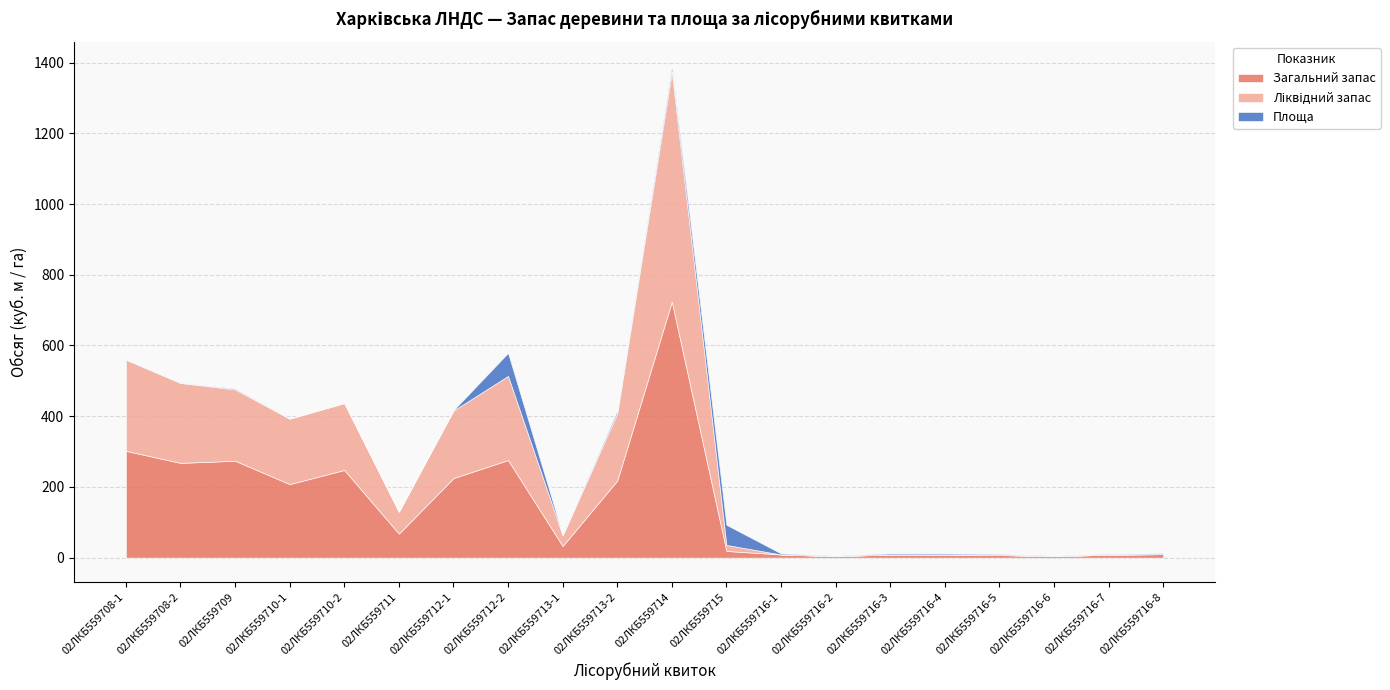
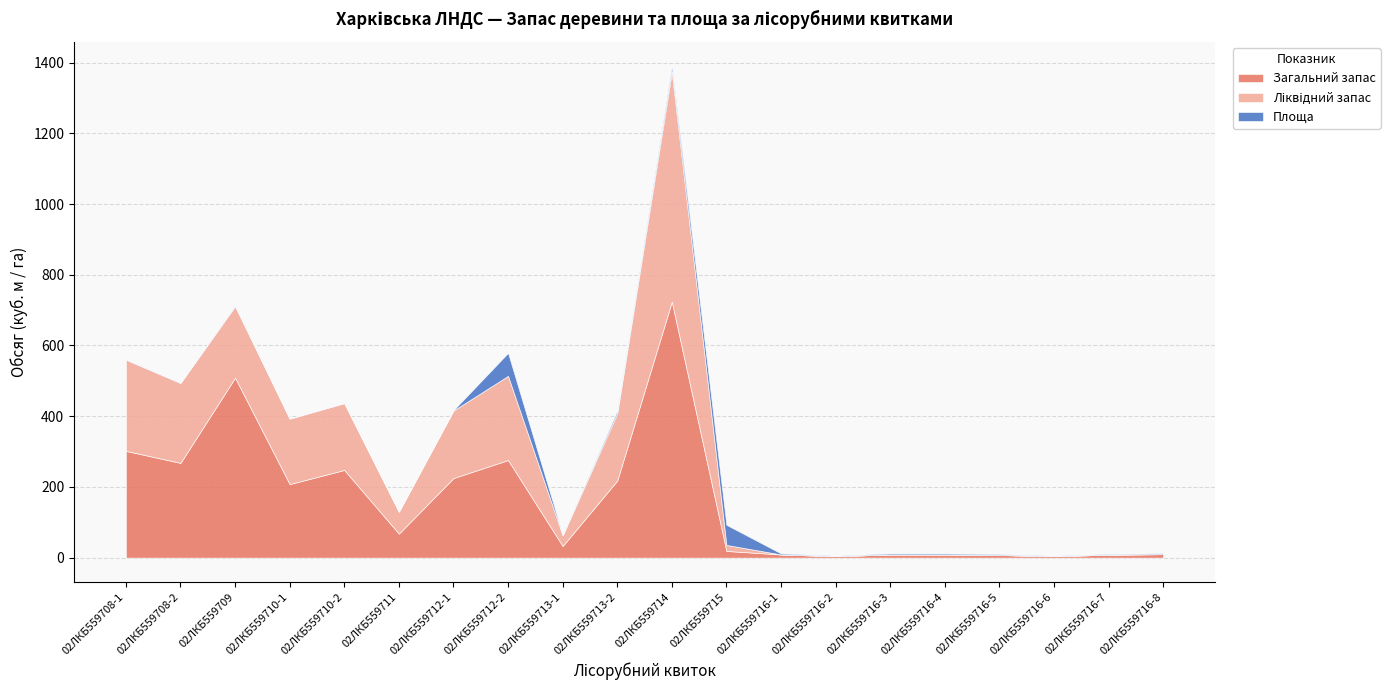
  {
    "Загальний запас": {
      "02ЛКБ559708-1": 300,
      "02ЛКБ559708-2": 270,
-     "02ЛКБ559709": 270,
+     "02ЛКБ559709": 510,
      "02ЛКБ559710-1": 210,
      "02ЛКБ559710-2": 250,
      "02ЛКБ559711": 70,
      "02ЛКБ559712-1": 230,
      "02ЛКБ559712-2": 280,
      "02ЛКБ559713-1": 30,
      "02ЛКБ559713-2": 220,
      "02ЛКБ559714": 720,
      "02ЛКБ559715": 20
    },
    "Ліквідний запас": {
      "02ЛКБ559712-2": 240,
      "02ЛКБ559713-2": 190,
      "02ЛКБ559714": 650,
      "02ЛКБ559715": 20
    },
    "Площа": {
      "02ЛКБ559712-2": 70,
      "02ЛКБ559713-2": 10,
      "02ЛКБ559714": 10,
      "02ЛКБ559715": 60
    }
  }
